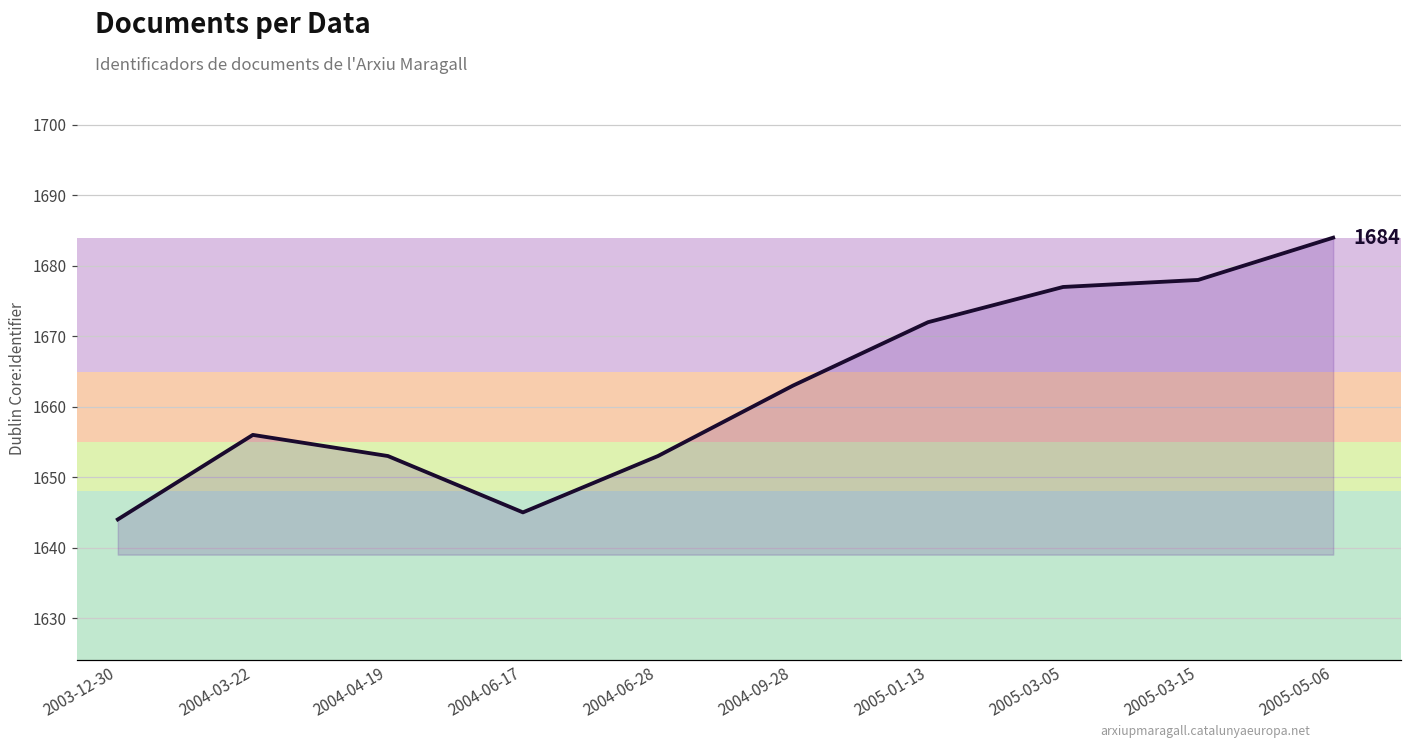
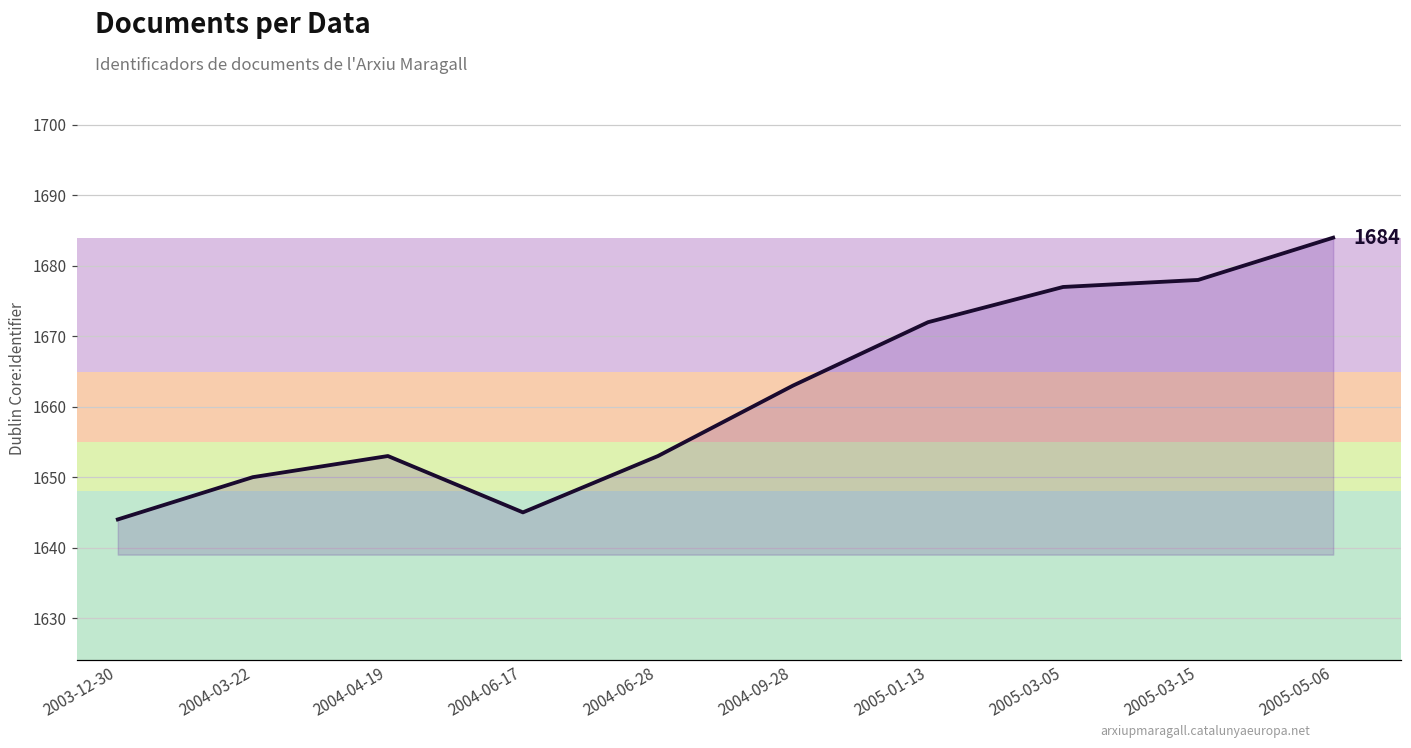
  {
    "2003-12-30": 1644,
-   "2004-03-22": 1656,
+   "2004-03-22": 1650,
    "2004-04-19": 1653,
    "2004-06-17": 1645,
    "2004-06-28": 1653,
    "2004-09-28": 1663,
    "2005-01-13": 1672,
    "2005-03-05": 1677,
    "2005-03-15": 1678
  }
